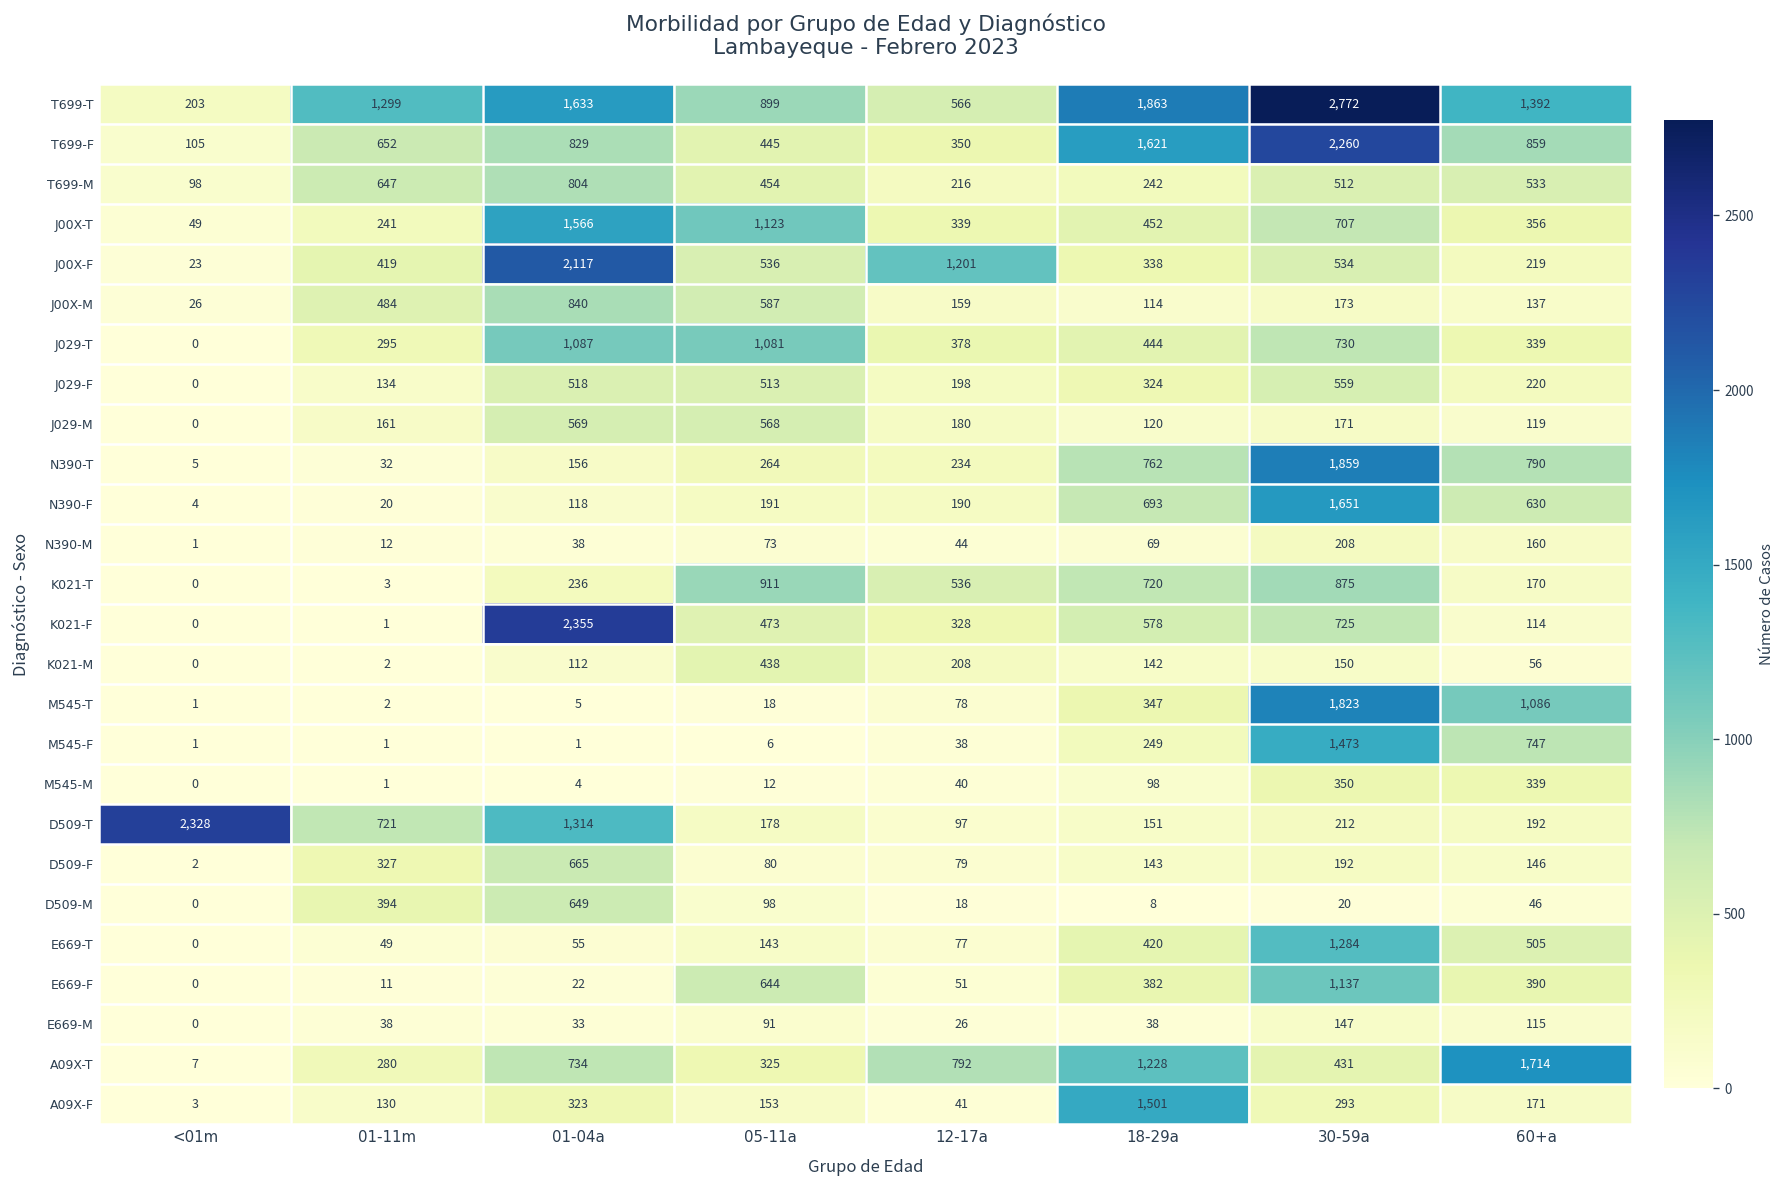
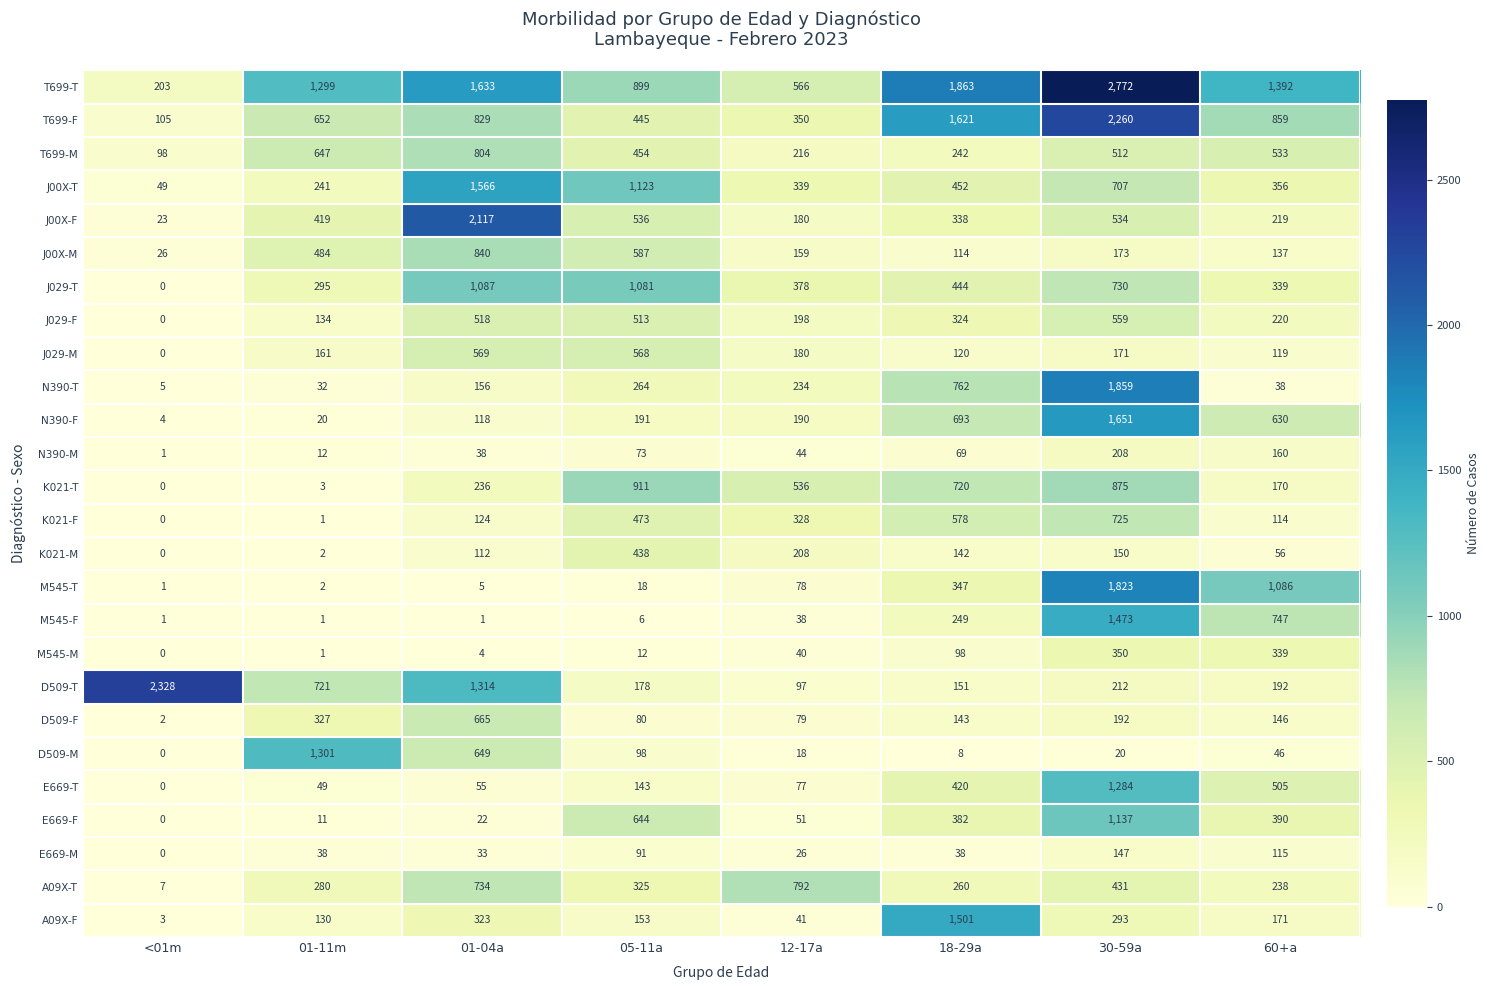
  {
    "J00X-F": {
      "<01m": "23",
      "01-11m": "419",
      "01-04a": "2,117",
      "05-11a": "536",
-     "12-17a": "1,201",
+     "12-17a": "180",
      "18-29a": "338",
      "30-59a": "534",
      "60+a": "219"
    },
    "N390-T": {
      "<01m": "5",
      "01-11m": "32",
      "01-04a": "156",
      "05-11a": "264",
      "12-17a": "234",
      "18-29a": "762",
      "30-59a": "1,859",
-     "60+a": "790"
+     "60+a": "38"
    },
    "K021-F": {
      "<01m": "0",
      "01-11m": "1",
-     "01-04a": "2,355",
+     "01-04a": "124",
      "05-11a": "473",
      "12-17a": "328",
      "18-29a": "578",
      "30-59a": "725",
      "60+a": "114"
    },
    "D509-M": {
      "<01m": "0",
-     "01-11m": "394",
+     "01-11m": "1,301",
      "01-04a": "649",
      "05-11a": "98",
      "12-17a": "18",
      "18-29a": "8",
      "30-59a": "20",
      "60+a": "46"
    },
    "A09X-T": {
      "<01m": "7",
      "01-11m": "280",
      "01-04a": "734",
      "05-11a": "325",
      "12-17a": "792",
-     "18-29a": "1,228",
+     "18-29a": "260",
      "30-59a": "431",
-     "60+a": "1,714"
+     "60+a": "238"
    }
  }
